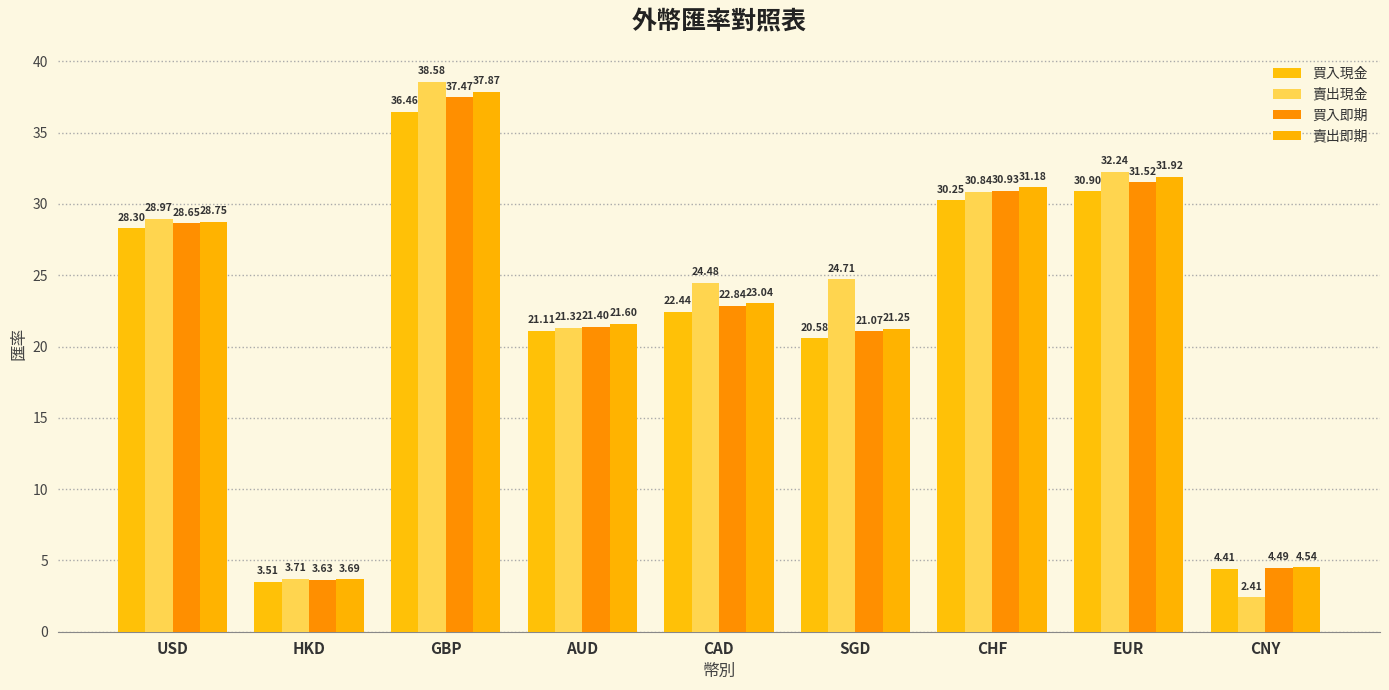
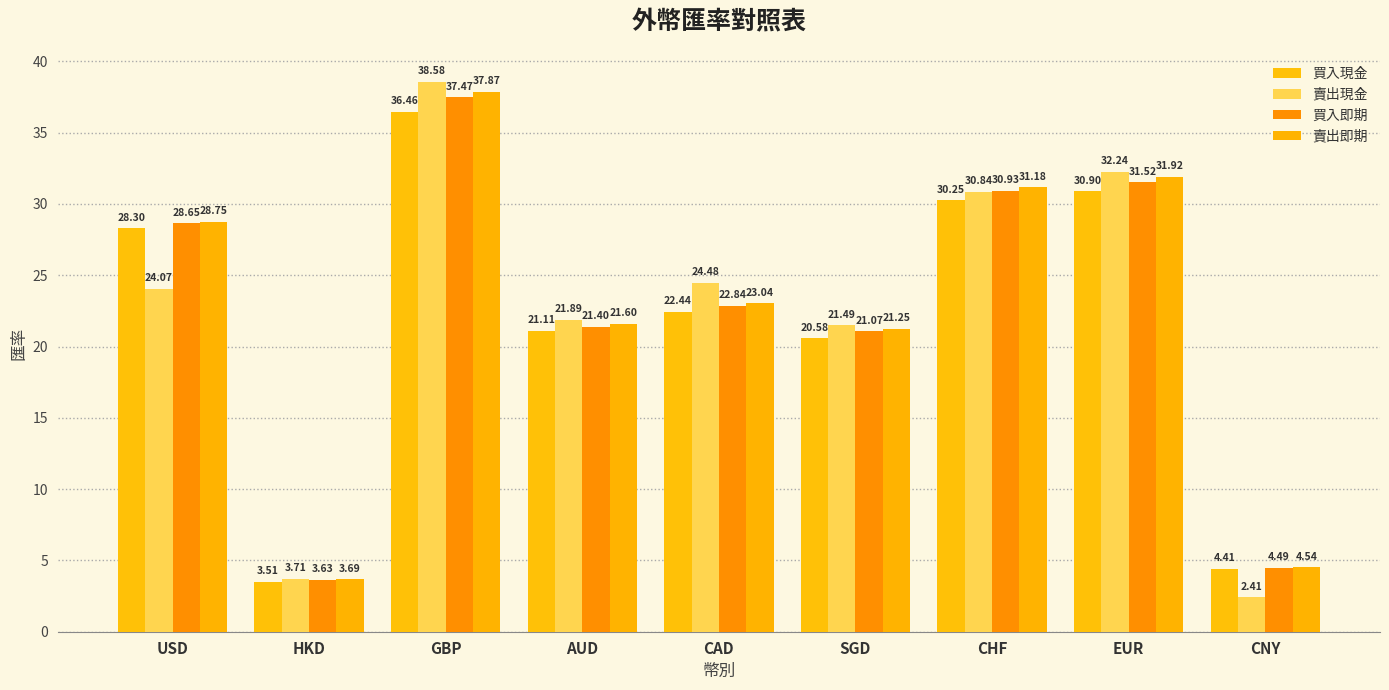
  {
    "賣出現金": {
-     "USD": 28.97,
+     "USD": 24.07,
      "HKD": 3.71,
      "GBP": 38.58,
-     "AUD": 21.32,
+     "AUD": 21.89,
      "CAD": 24.48,
-     "SGD": 24.71,
+     "SGD": 21.49,
      "CHF": 30.84,
      "EUR": 32.24,
      "CNY": 2.41
    }
  }
